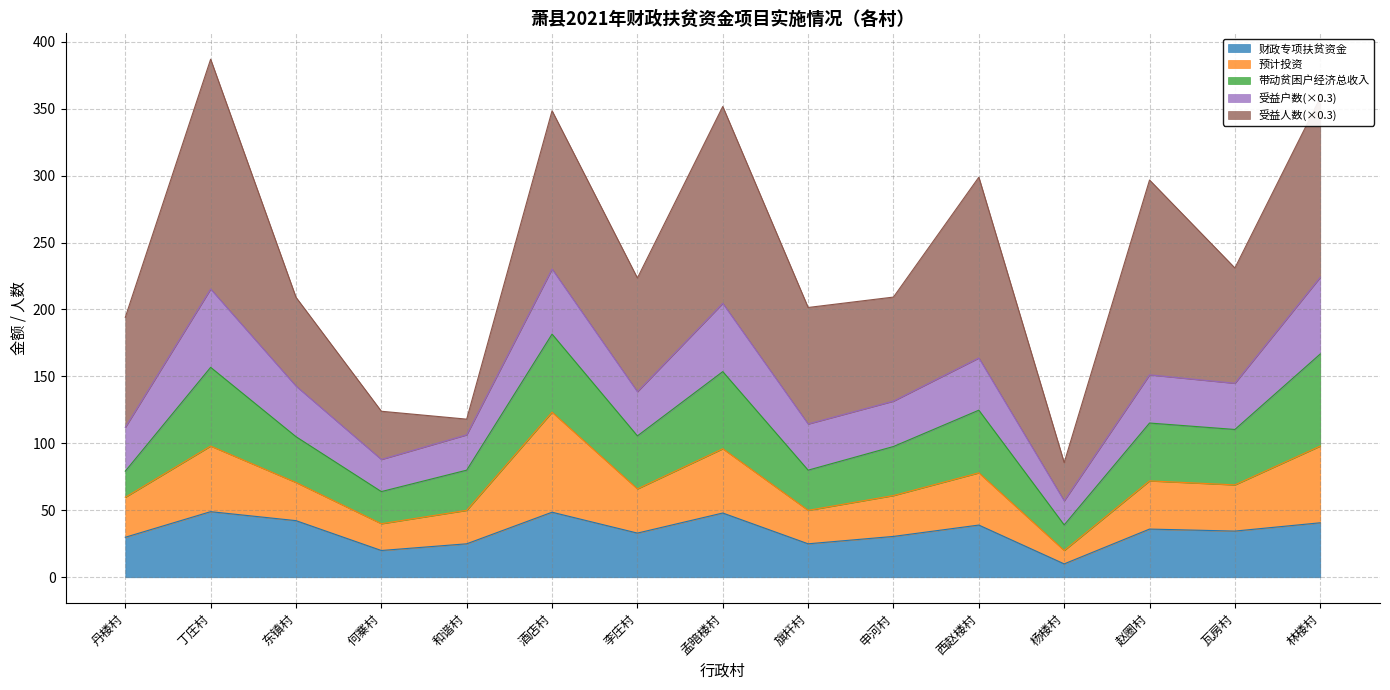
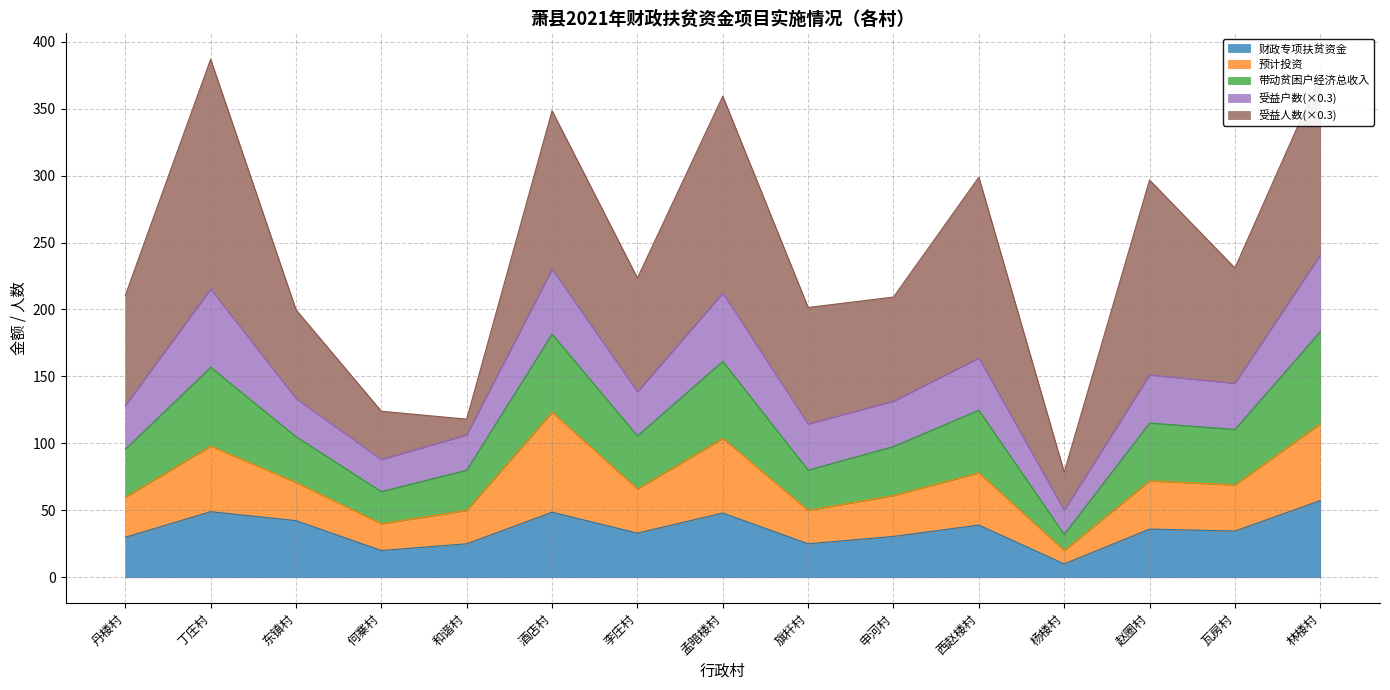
  {
    "财政专项扶贫资金": {
      "丹楼村": 30,
      "丁庄村": 49,
      "东镇村": 42,
      "何寨村": 20,
      "和谐村": 25,
      "酒店村": 49,
      "李庄村": 33,
      "孟暗楼村": 48,
      "旗杆村": 25,
      "申河村": 31,
      "西赵楼村": 39,
      "杨楼村": 10,
      "赵圈村": 36,
      "瓦房村": 35,
-     "林楼村": 41
+     "林楼村": 57
    },
    "预计投资": {
      "丹楼村": 30,
      "丁庄村": 49,
      "东镇村": 29,
      "何寨村": 20,
      "和谐村": 25,
      "酒店村": 75,
      "李庄村": 33,
-     "孟暗楼村": 48,
+     "孟暗楼村": 56,
      "旗杆村": 25,
      "申河村": 31,
      "西赵楼村": 39,
      "杨楼村": 10,
      "赵圈村": 36,
      "瓦房村": 35,
      "林楼村": 57
    },
    "带动贫困户经济总收入": {
-     "丹楼村": 19,
+     "丹楼村": 36,
      "丁庄村": 59,
      "东镇村": 34,
      "何寨村": 24,
      "和谐村": 30,
      "酒店村": 58,
      "李庄村": 40,
      "孟暗楼村": 58,
      "旗杆村": 30,
      "申河村": 37,
      "西赵楼村": 47,
-     "杨楼村": 19,
+     "杨楼村": 12,
      "赵圈村": 43,
      "瓦房村": 41,
      "林楼村": 69
    },
    "受益户数(×0.3)": {
      "丹楼村": 33,
      "丁庄村": 59,
-     "东镇村": 38,
+     "东镇村": 29,
      "何寨村": 24,
      "和谐村": 26,
      "酒店村": 49,
      "李庄村": 33,
      "孟暗楼村": 51,
      "旗杆村": 35,
      "申河村": 34,
      "西赵楼村": 39,
      "杨楼村": 18,
      "赵圈村": 36,
      "瓦房村": 35,
      "林楼村": 57
    },
    "受益人数(×0.3)": {
      "丹楼村": 82,
      "丁庄村": 172,
      "东镇村": 66,
      "何寨村": 36,
      "和谐村": 12,
      "酒店村": 118,
      "李庄村": 85,
      "孟暗楼村": 147,
      "旗杆村": 87,
      "申河村": 78,
      "西赵楼村": 135,
      "杨楼村": 28,
      "赵圈村": 146,
      "瓦房村": 86
    }
  }
